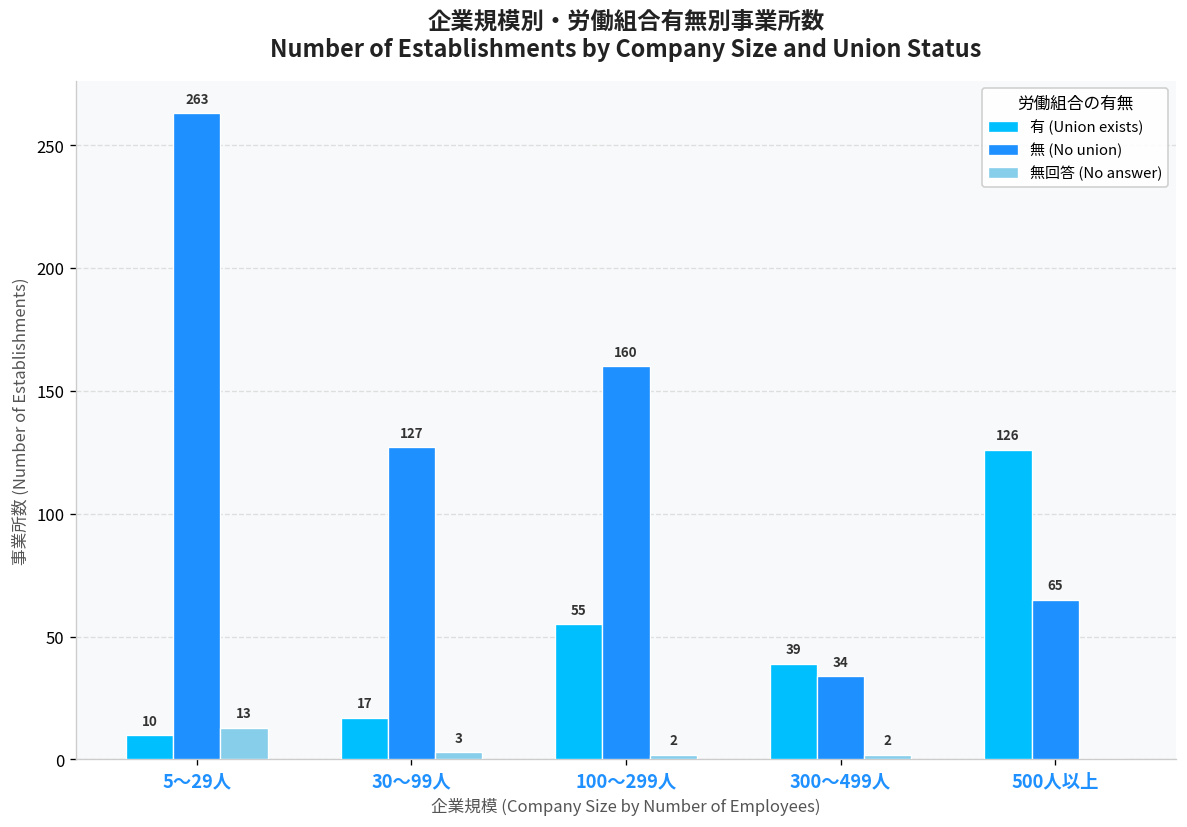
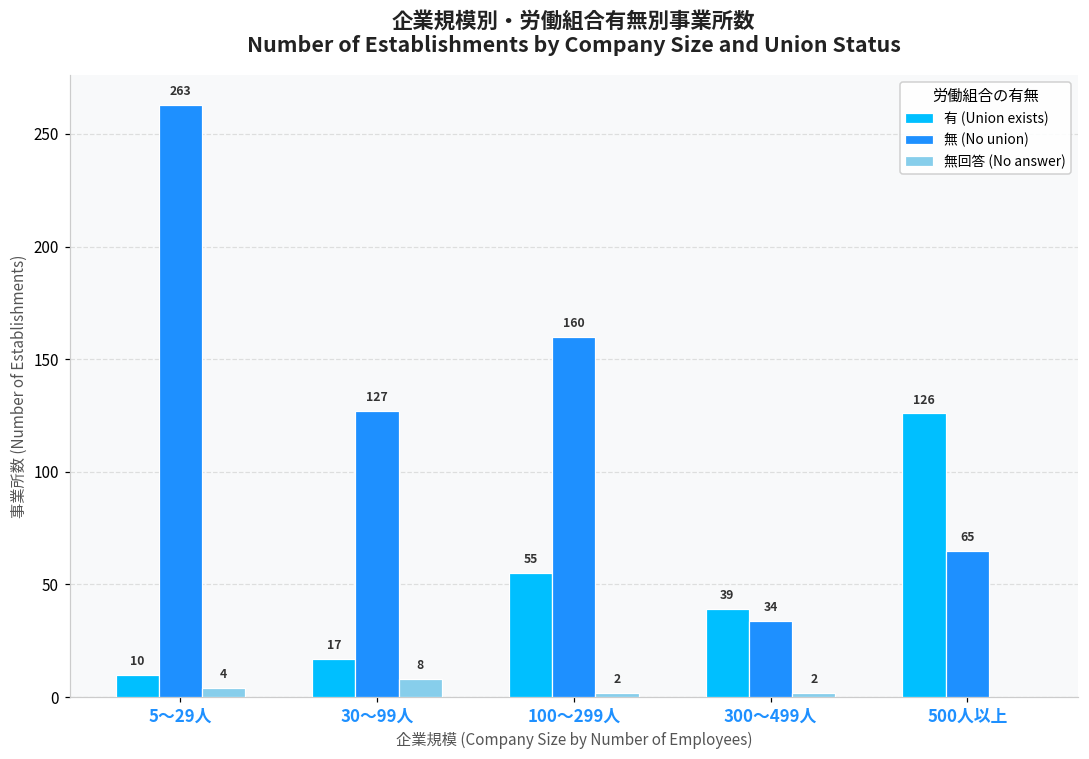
  {
    "無回答 (No answer)": {
-     "5～29人": 13,
-     "30～99人": 3,
+     "5～29人": 4,
+     "30～99人": 8,
      "100～299人": 2,
      "300～499人": 2
    }
  }
